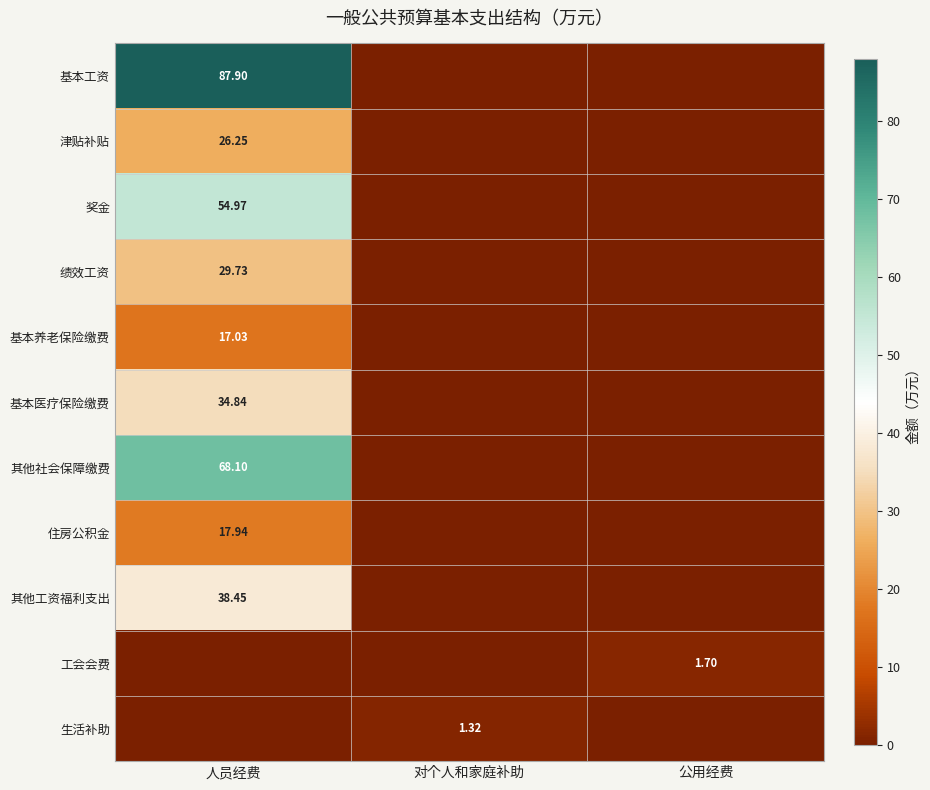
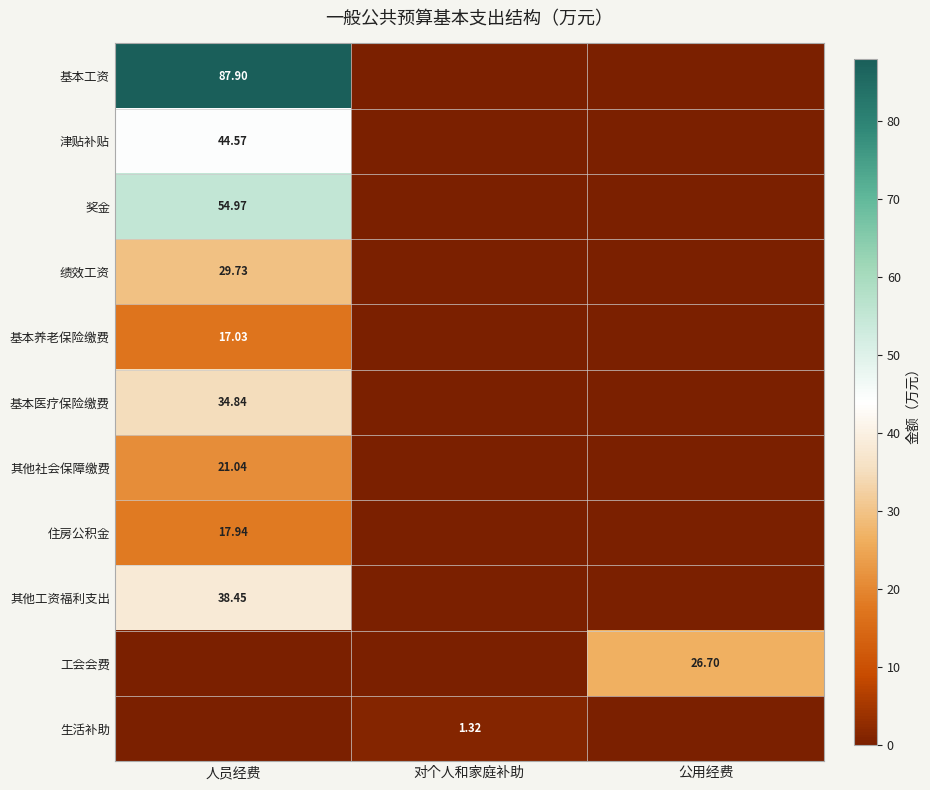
  {
    "基本工资": {
      "人员经费": 87.90
    },
    "津贴补贴": {
-     "人员经费": 26.25
+     "人员经费": 44.57
    },
    "奖金": {
      "人员经费": 54.97
    },
    "绩效工资": {
      "人员经费": 29.73
    },
    "基本养老保险缴费": {
      "人员经费": 17.03
    },
    "基本医疗保险缴费": {
      "人员经费": 34.84
    },
    "其他社会保障缴费": {
-     "人员经费": 68.10
+     "人员经费": 21.04
    },
    "住房公积金": {
      "人员经费": 17.94
    },
    "其他工资福利支出": {
      "人员经费": 38.45
    },
    "工会会费": {
-     "公用经费": 1.70
+     "公用经费": 26.70
    },
    "生活补助": {
      "对个人和家庭补助": 1.32
    }
  }
